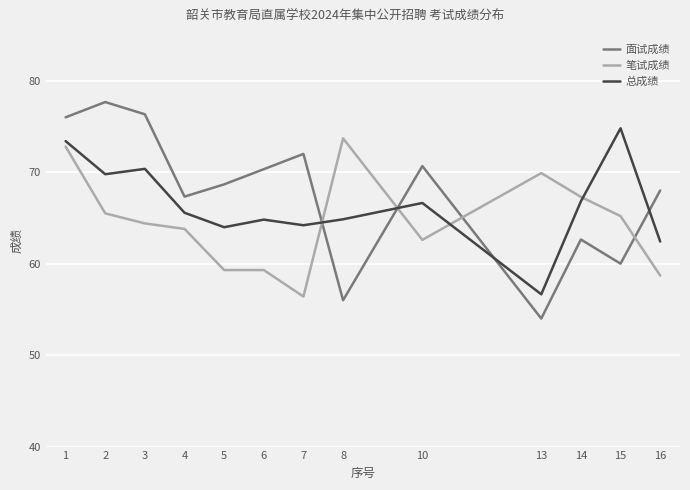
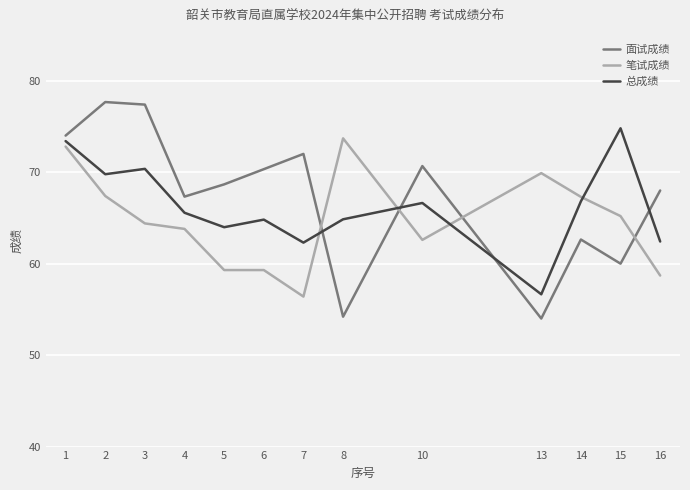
  {
    "面试成绩": {
-     "1": 76,
+     "1": 74,
      "2": 78,
-     "3": 76,
+     "3": 77,
      "4": 67,
      "5": 69,
      "6": 70,
      "7": 72,
-     "8": 56,
+     "8": 54,
      "10": 71,
      "13": 54,
      "14": 63,
      "15": 60,
      "16": 68
    },
    "笔试成绩": {
      "1": 73,
-     "2": 66,
+     "2": 67,
      "3": 64,
      "4": 64,
      "5": 59,
      "6": 59,
      "7": 56,
      "8": 74,
      "10": 63,
      "13": 70,
      "14": 67,
      "15": 65,
      "16": 59
    },
    "总成绩": {
      "1": 73,
      "2": 70,
      "3": 70,
      "4": 66,
      "5": 64,
      "6": 65,
-     "7": 64,
+     "7": 62,
      "8": 65,
      "10": 67,
      "13": 57,
      "14": 67,
      "15": 75,
      "16": 62
    }
  }
